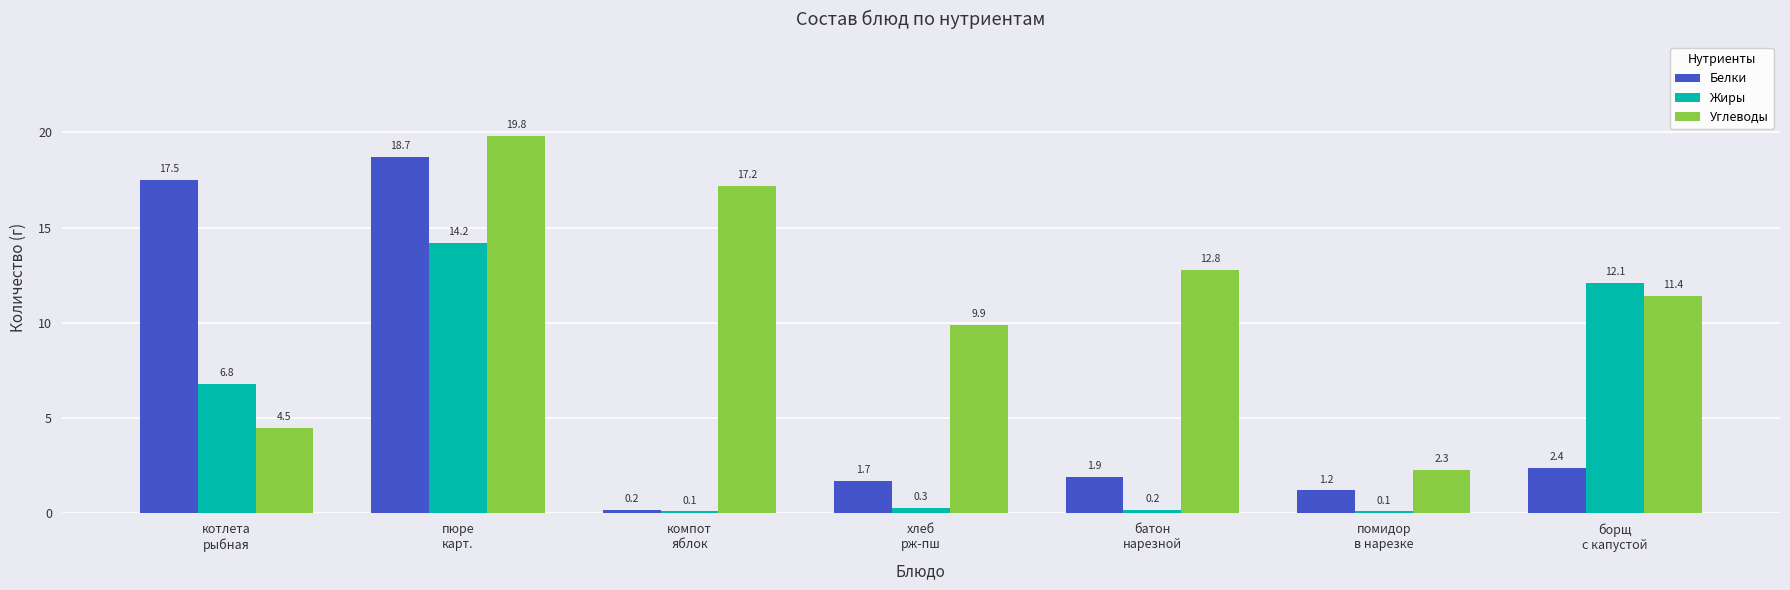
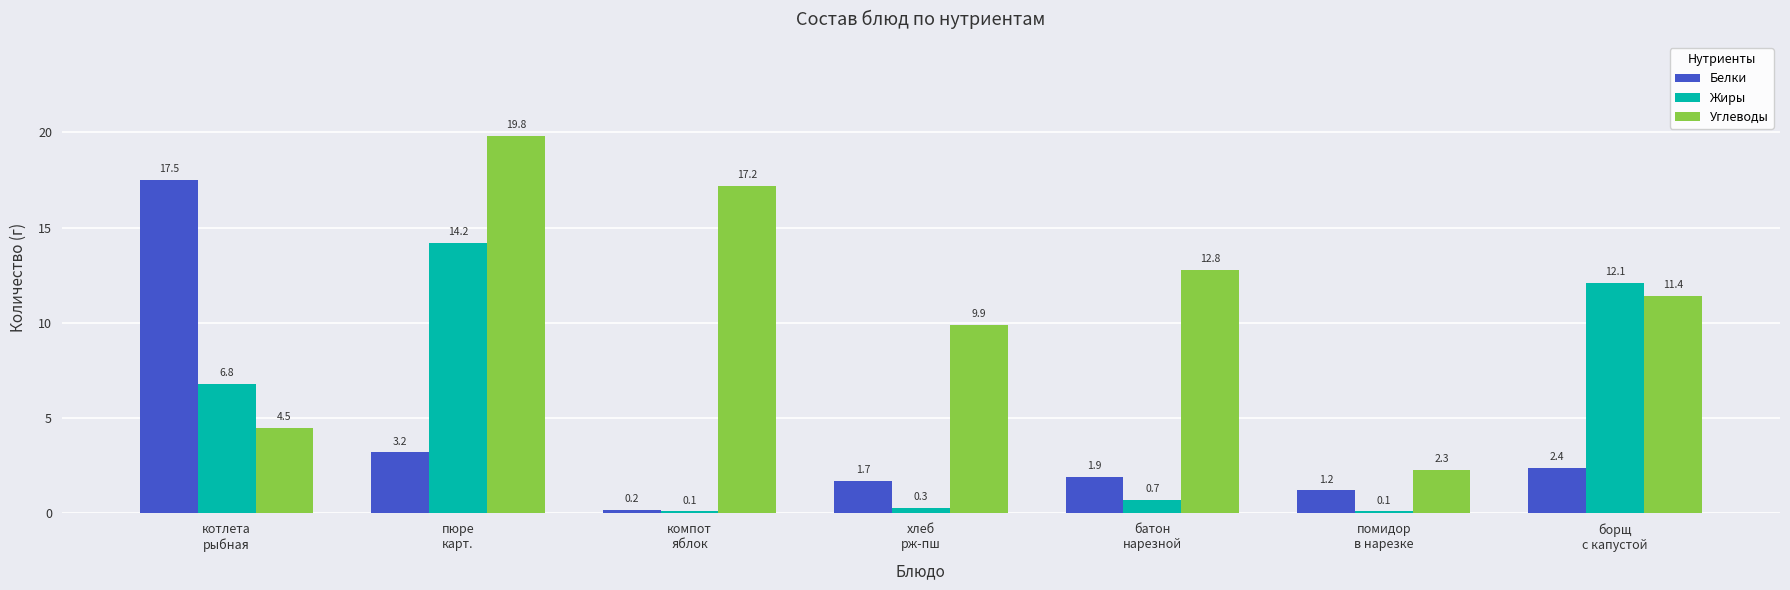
  {
    "Белки": {
      "котлета рыбная": 17.5,
-     "пюре карт.": 18.7,
+     "пюре карт.": 3.2,
      "компот яблок": 0.2,
      "хлеб рж-пш": 1.7,
      "батон нарезной": 1.9,
      "помидор в нарезке": 1.2,
      "борщ с капустой": 2.4
    },
    "Жиры": {
      "котлета рыбная": 6.8,
      "пюре карт.": 14.2,
      "компот яблок": 0.1,
      "хлеб рж-пш": 0.3,
-     "батон нарезной": 0.2,
+     "батон нарезной": 0.7,
      "помидор в нарезке": 0.1,
      "борщ с капустой": 12.1
    },
    "Углеводы": {
      "котлета рыбная": 4.5,
      "пюре карт.": 19.8,
      "компот яблок": 17.2,
      "хлеб рж-пш": 9.9,
      "батон нарезной": 12.8,
      "помидор в нарезке": 2.3,
      "борщ с капустой": 11.4
    }
  }
